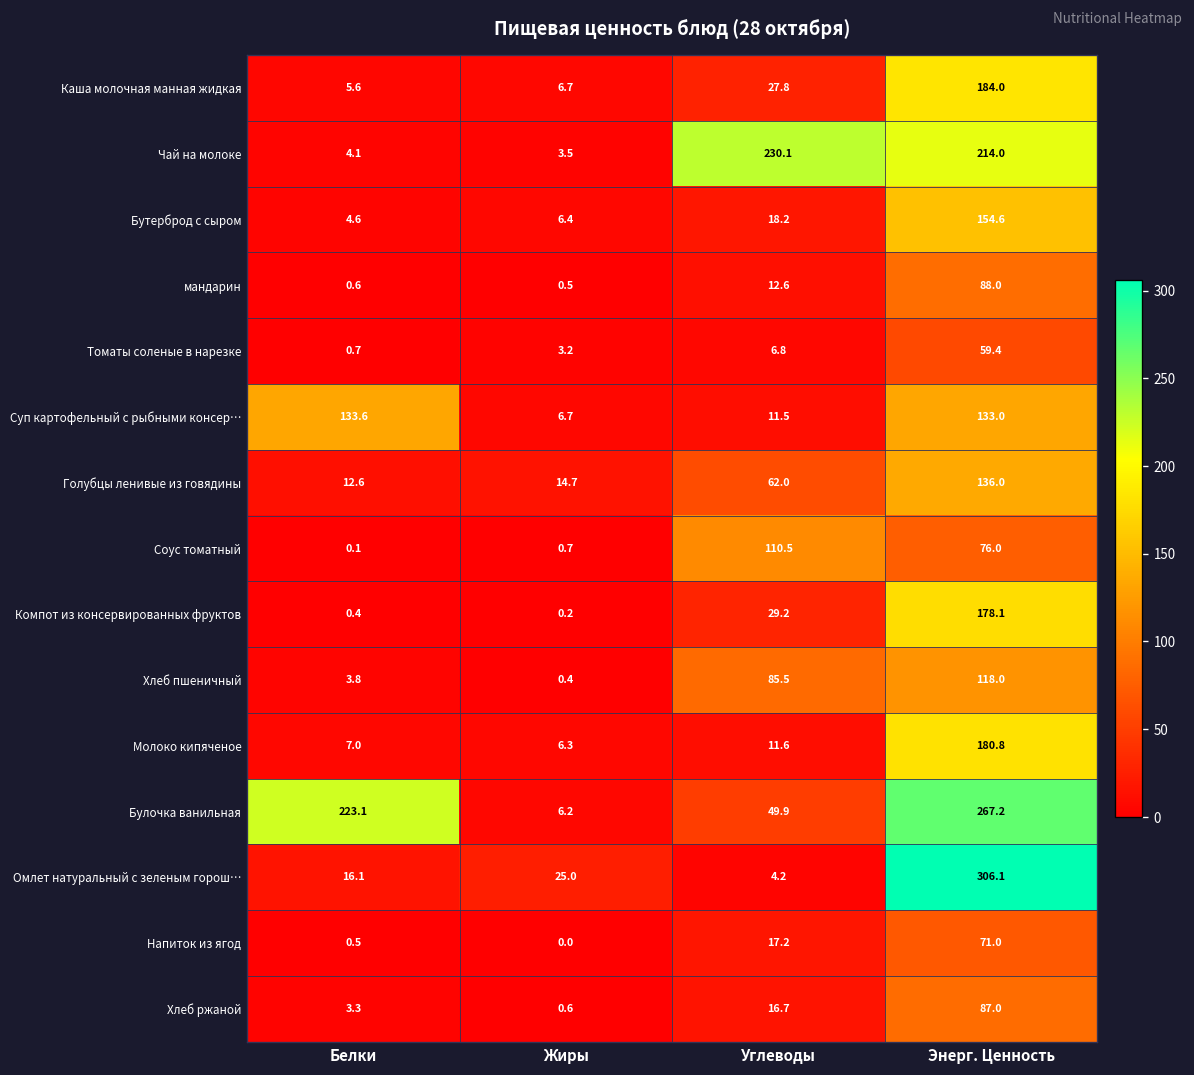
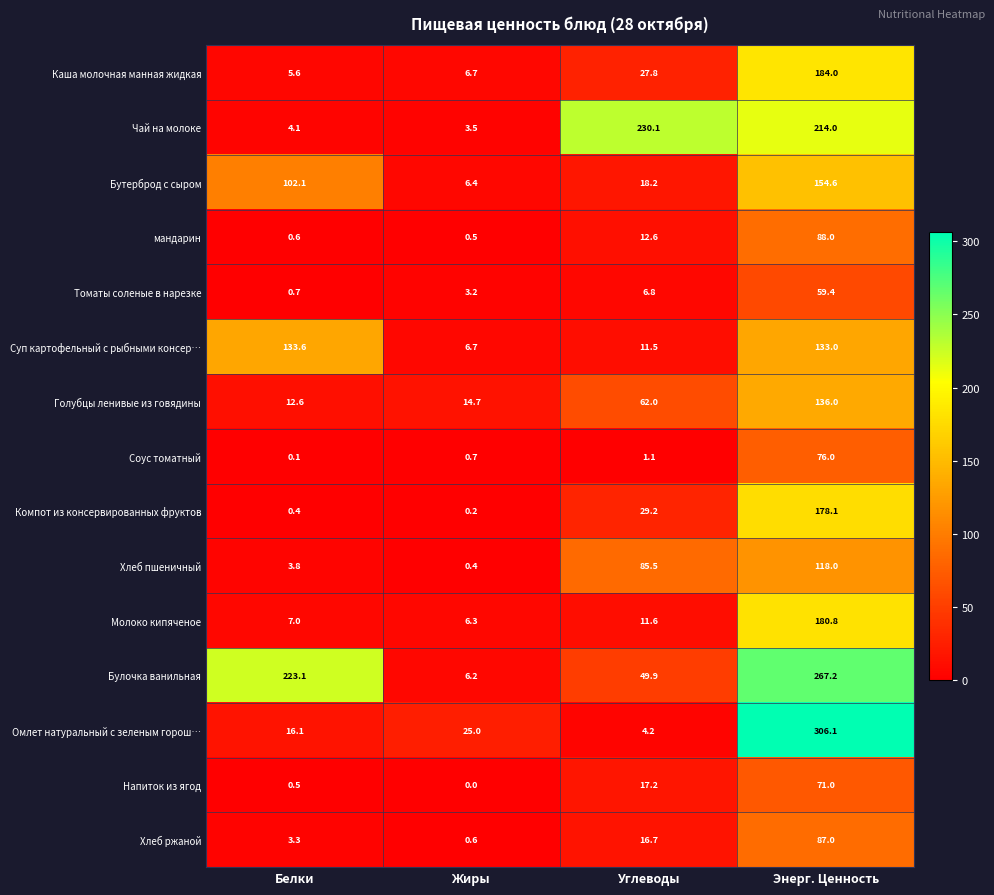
  {
    "Каша молочная манная жидкая": {
      "Белки": 5.6,
      "Жиры": 6.7,
      "Углеводы": 27.8,
      "Энерг. Ценность": 184.0
    },
    "Чай на молоке": {
      "Белки": 4.1,
      "Жиры": 3.5,
      "Углеводы": 230.1,
      "Энерг. Ценность": 214.0
    },
    "Бутерброд с сыром": {
-     "Белки": 4.6,
+     "Белки": 102.1,
      "Жиры": 6.4,
      "Углеводы": 18.2,
      "Энерг. Ценность": 154.6
    },
    "мандарин": {
      "Белки": 0.6,
      "Жиры": 0.5,
      "Углеводы": 12.6,
      "Энерг. Ценность": 88.0
    },
    "Томаты соленые в нарезке": {
      "Белки": 0.7,
      "Жиры": 3.2,
      "Углеводы": 6.8,
      "Энерг. Ценность": 59.4
    },
    "Суп картофельный с рыбными консер…": {
      "Белки": 133.6,
      "Жиры": 6.7,
      "Углеводы": 11.5,
      "Энерг. Ценность": 133.0
    },
    "Голубцы ленивые из говядины": {
      "Белки": 12.6,
      "Жиры": 14.7,
      "Углеводы": 62.0,
      "Энерг. Ценность": 136.0
    },
    "Соус томатный": {
      "Белки": 0.1,
      "Жиры": 0.7,
-     "Углеводы": 110.5,
+     "Углеводы": 1.1,
      "Энерг. Ценность": 76.0
    },
    "Компот из консервированных фруктов": {
      "Белки": 0.4,
      "Жиры": 0.2,
      "Углеводы": 29.2,
      "Энерг. Ценность": 178.1
    },
    "Хлеб пшеничный": {
      "Белки": 3.8,
      "Жиры": 0.4,
      "Углеводы": 85.5,
      "Энерг. Ценность": 118.0
    },
    "Молоко кипяченое": {
      "Белки": 7.0,
      "Жиры": 6.3,
      "Углеводы": 11.6,
      "Энерг. Ценность": 180.8
    },
    "Булочка ванильная": {
      "Белки": 223.1,
      "Жиры": 6.2,
      "Углеводы": 49.9,
      "Энерг. Ценность": 267.2
    },
    "Омлет натуральный с зеленым горош…": {
      "Белки": 16.1,
      "Жиры": 25.0,
      "Углеводы": 4.2,
      "Энерг. Ценность": 306.1
    },
    "Напиток из ягод": {
      "Белки": 0.5,
      "Жиры": 0.0,
      "Углеводы": 17.2,
      "Энерг. Ценность": 71.0
    },
    "Хлеб ржаной": {
      "Белки": 3.3,
      "Жиры": 0.6,
      "Углеводы": 16.7,
      "Энерг. Ценность": 87.0
    }
  }
